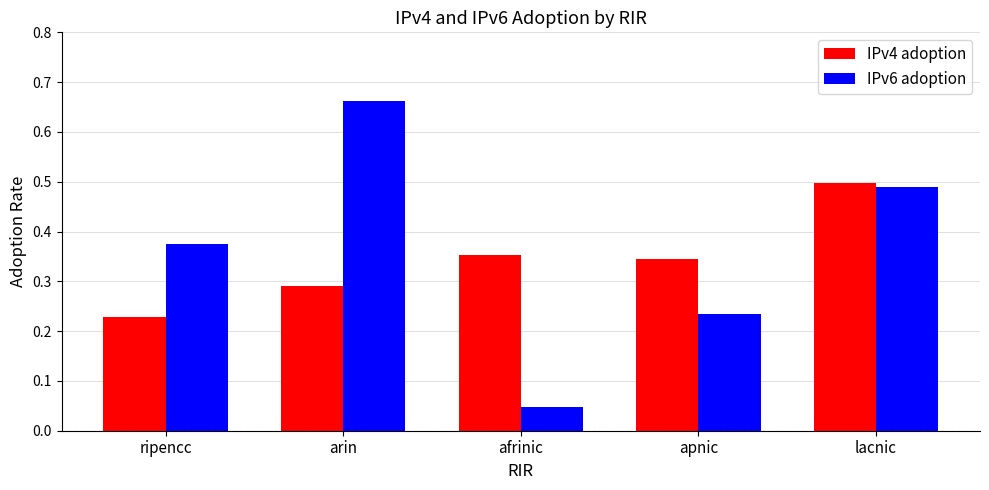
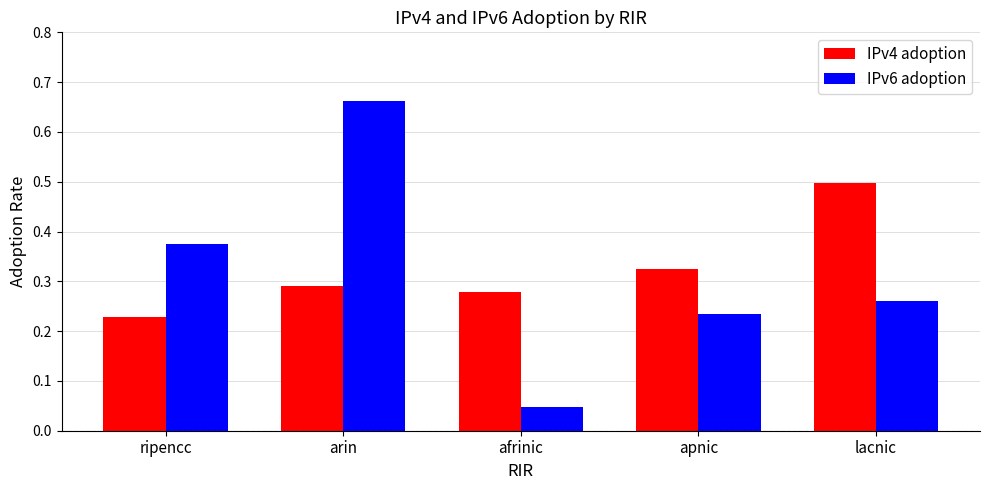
  {
    "IPv4 adoption": {
      "ripencc": 0.23,
      "arin": 0.29,
-     "afrinic": 0.35,
-     "apnic": 0.34,
+     "afrinic": 0.28,
+     "apnic": 0.32,
      "lacnic": 0.50
    },
    "IPv6 adoption": {
      "ripencc": 0.37,
      "arin": 0.66,
      "afrinic": 0.05,
      "apnic": 0.24,
-     "lacnic": 0.49
+     "lacnic": 0.26
    }
  }
